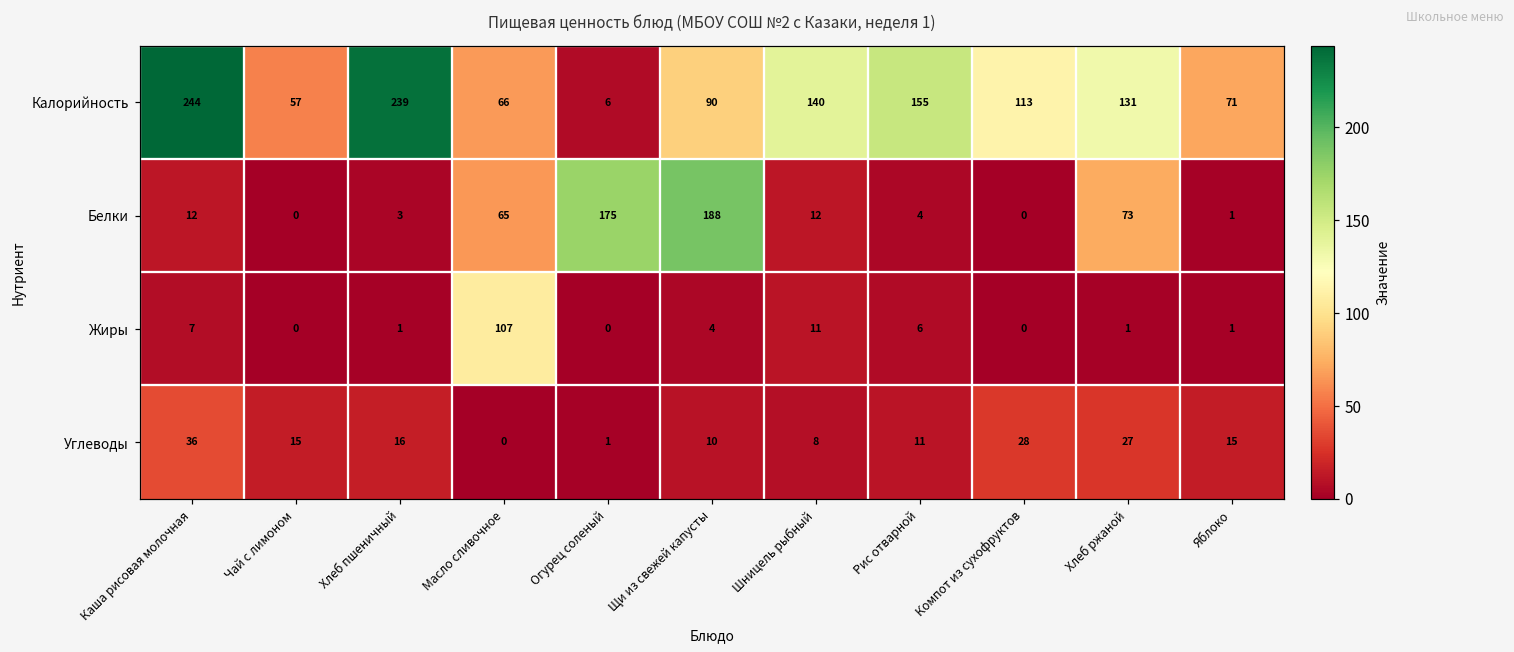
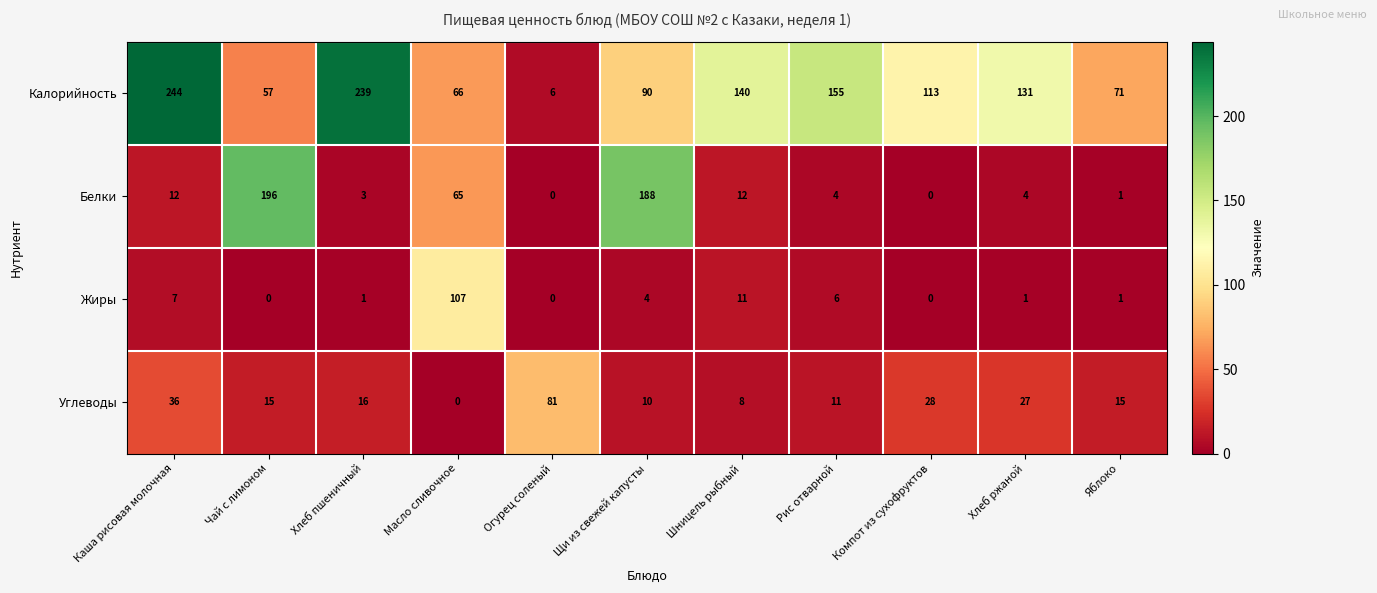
  {
    "Калорийность": {
      "Каша рисовая молочная": 244,
      "Чай с лимоном": 57,
      "Хлеб пшеничный": 239,
      "Масло сливочное": 66,
      "Огурец соленый": 6,
      "Щи из свежей капусты": 90,
      "Шницель рыбный": 140,
      "Рис отварной": 155,
      "Компот из сухофруктов": 113,
      "Хлеб ржаной": 131,
      "Яблоко": 71
    },
    "Белки": {
      "Каша рисовая молочная": 12,
-     "Чай с лимоном": 0,
+     "Чай с лимоном": 196,
      "Хлеб пшеничный": 3,
      "Масло сливочное": 65,
-     "Огурец соленый": 175,
+     "Огурец соленый": 0,
      "Щи из свежей капусты": 188,
      "Шницель рыбный": 12,
      "Рис отварной": 4,
      "Компот из сухофруктов": 0,
-     "Хлеб ржаной": 73,
+     "Хлеб ржаной": 4,
      "Яблоко": 1
    },
    "Жиры": {
      "Каша рисовая молочная": 7,
      "Чай с лимоном": 0,
      "Хлеб пшеничный": 1,
      "Масло сливочное": 107,
      "Огурец соленый": 0,
      "Щи из свежей капусты": 4,
      "Шницель рыбный": 11,
      "Рис отварной": 6,
      "Компот из сухофруктов": 0,
      "Хлеб ржаной": 1,
      "Яблоко": 1
    },
    "Углеводы": {
      "Каша рисовая молочная": 36,
      "Чай с лимоном": 15,
      "Хлеб пшеничный": 16,
      "Масло сливочное": 0,
-     "Огурец соленый": 1,
+     "Огурец соленый": 81,
      "Щи из свежей капусты": 10,
      "Шницель рыбный": 8,
      "Рис отварной": 11,
      "Компот из сухофруктов": 28,
      "Хлеб ржаной": 27,
      "Яблоко": 15
    }
  }
